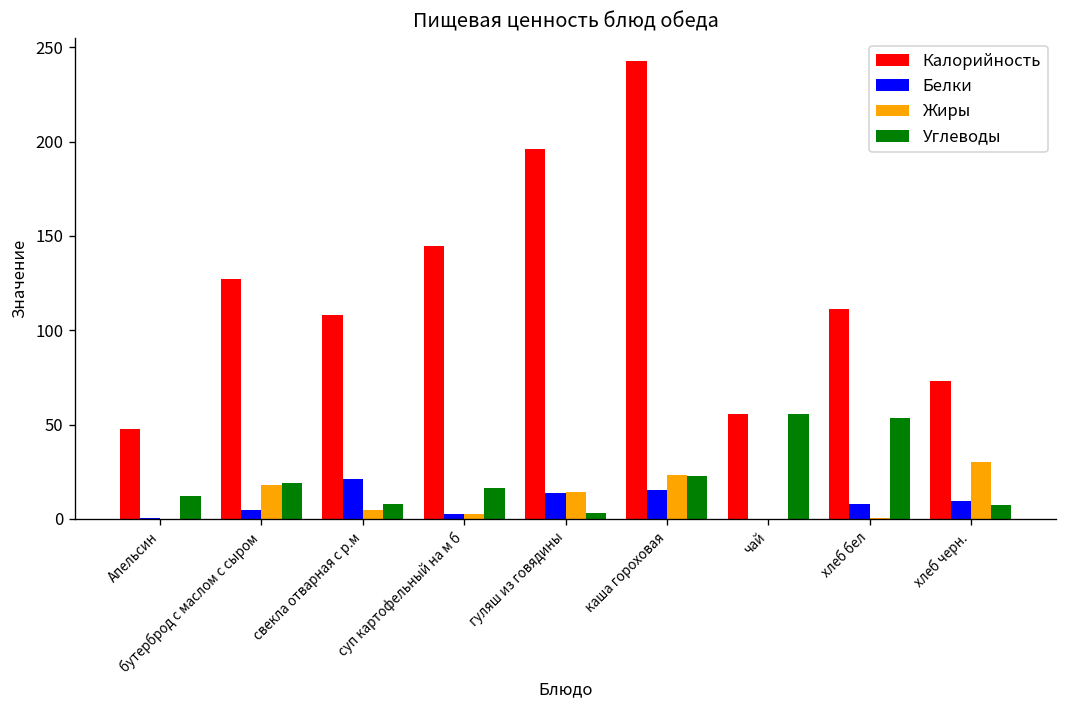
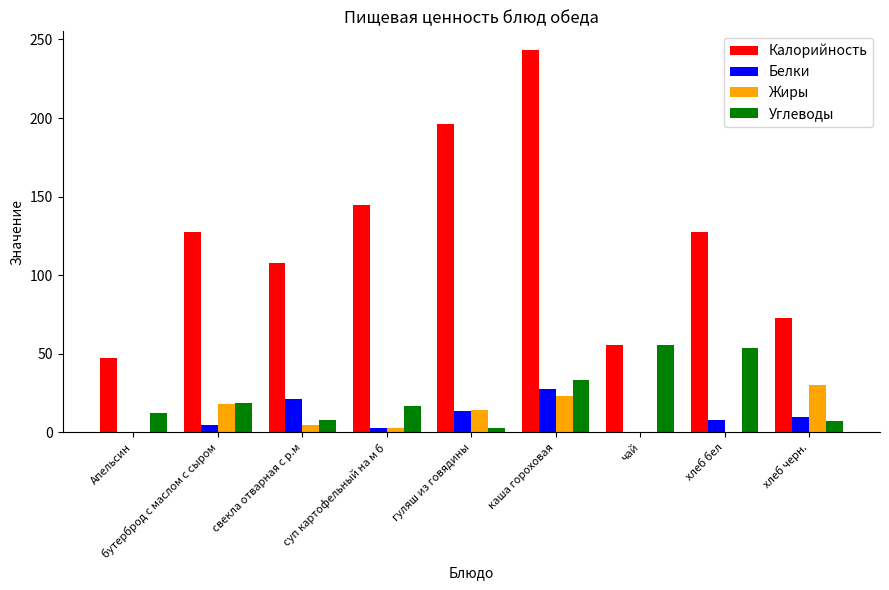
  {
    "Калорийность": {
      "Апельсин": 48,
      "бутерброд с маслом с сыром": 127,
      "свекла отварная с р.м": 108,
      "суп картофельный на м б": 145,
      "гуляш из говядины": 196,
      "каша гороховая": 243,
      "чай": 56,
-     "хлеб бел": 112,
+     "хлеб бел": 128,
      "хлеб черн.": 73
    },
    "Белки": {
      "бутерброд с маслом с сыром": 5,
      "свекла отварная с р.м": 21,
      "суп картофельный на м б": 3,
      "гуляш из говядины": 14,
-     "каша гороховая": 16,
+     "каша гороховая": 28,
      "хлеб бел": 8,
      "хлеб черн.": 10
    },
    "Жиры": {
      "Апельсин": 0,
      "бутерброд с маслом с сыром": 18,
      "свекла отварная с р.м": 5,
      "суп картофельный на м б": 3,
      "гуляш из говядины": 14,
      "каша гороховая": 23,
      "чай": 0,
      "хлеб черн.": 30
    },
    "Углеводы": {
      "Апельсин": 12,
      "бутерброд с маслом с сыром": 19,
      "свекла отварная с р.м": 8,
      "суп картофельный на м б": 16,
      "гуляш из говядины": 3,
-     "каша гороховая": 23,
+     "каша гороховая": 34,
      "чай": 56,
      "хлеб бел": 53,
      "хлеб черн.": 7
    }
  }
